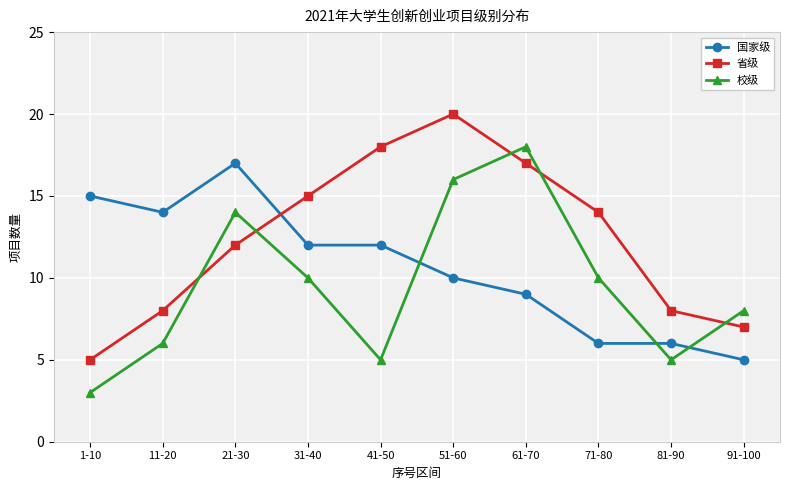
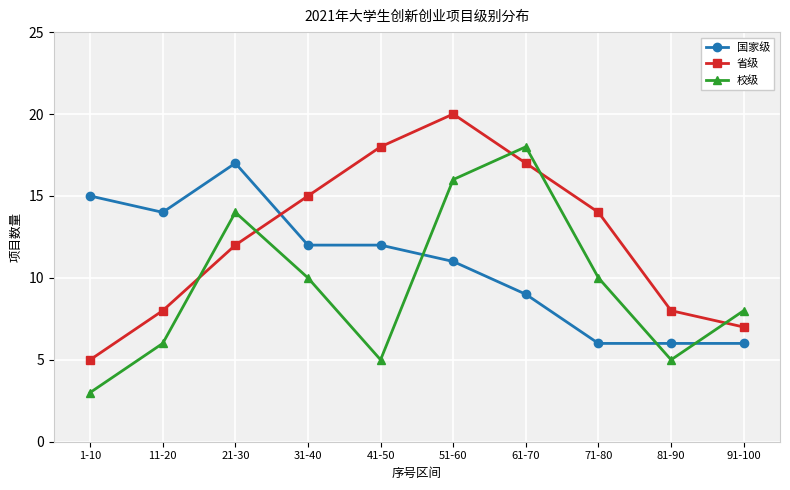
  {
    "国家级": {
      "1-10": 15,
      "11-20": 14,
      "21-30": 17,
      "31-40": 12,
      "41-50": 12,
-     "51-60": 10,
+     "51-60": 11,
      "61-70": 9,
      "71-80": 6,
      "81-90": 6,
-     "91-100": 5
+     "91-100": 6
    },
    "省级": {
      "1-10": 5,
      "11-20": 8,
      "21-30": 12,
      "31-40": 15,
      "41-50": 18,
      "51-60": 20,
      "61-70": 17,
      "71-80": 14,
      "81-90": 8,
      "91-100": 7
    },
    "校级": {
      "1-10": 3,
      "11-20": 6,
      "21-30": 14,
      "31-40": 10,
      "41-50": 5,
      "51-60": 16,
      "61-70": 18,
      "71-80": 10,
      "81-90": 5,
      "91-100": 8
    }
  }
